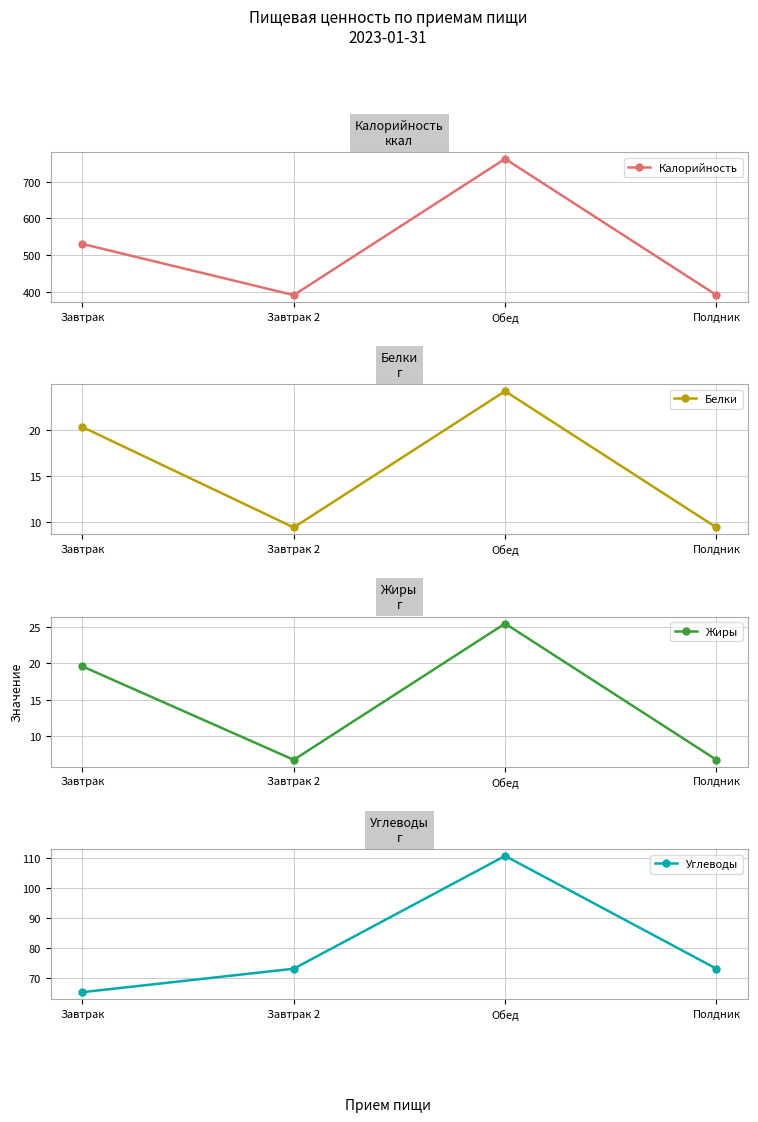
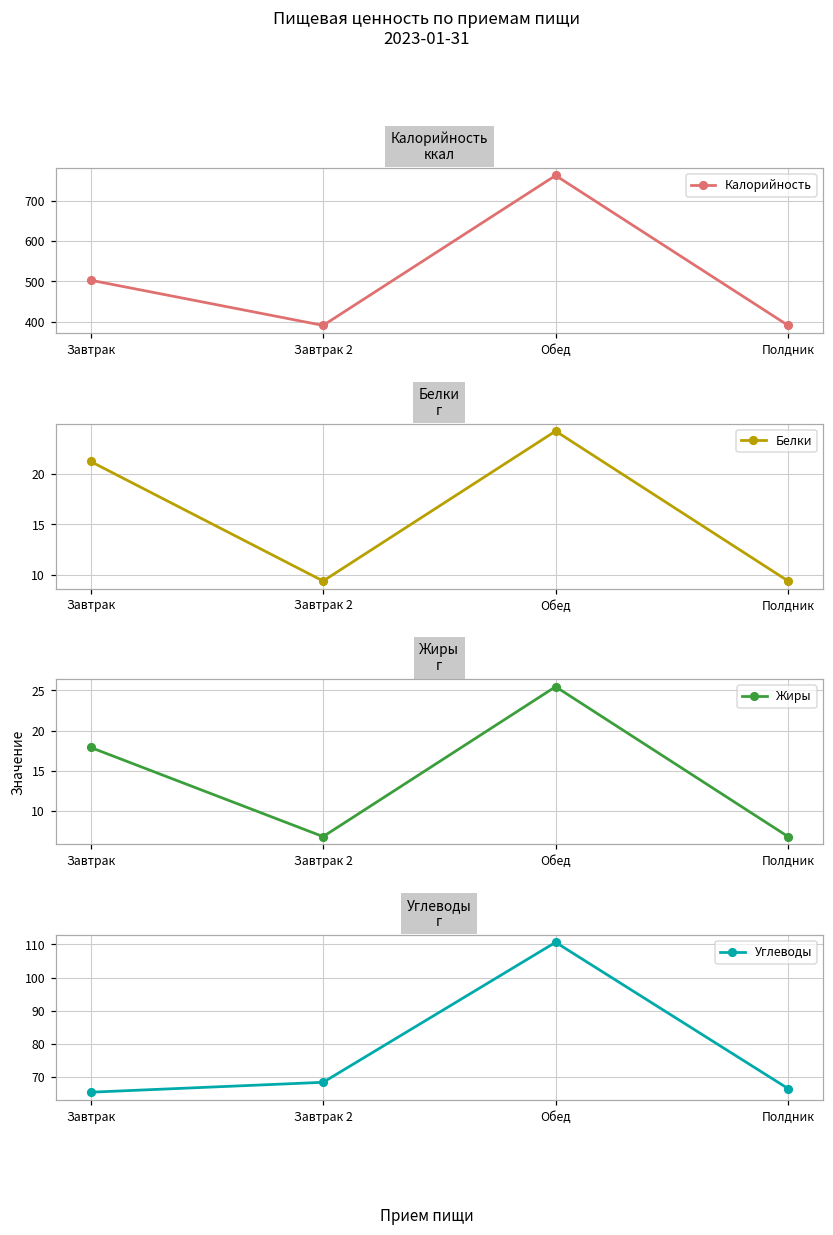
  {
    "Калорийность ккал": {
-     "Завтрак": 530,
+     "Завтрак": 500,
      "Завтрак 2": 390,
      "Обед": 760,
      "Полдник": 390
    },
    "Белки г": {
-     "Завтрак": 20,
+     "Завтрак": 21,
      "Завтрак 2": 9,
      "Обед": 24,
      "Полдник": 9
    },
    "Жиры г": {
-     "Завтрак": 20,
+     "Завтрак": 18,
      "Завтрак 2": 7,
      "Обед": 25,
      "Полдник": 7
    },
    "Углеводы г": {
      "Завтрак": 65,
-     "Завтрак 2": 73,
+     "Завтрак 2": 68,
      "Обед": 111,
-     "Полдник": 73
+     "Полдник": 67
    }
  }
